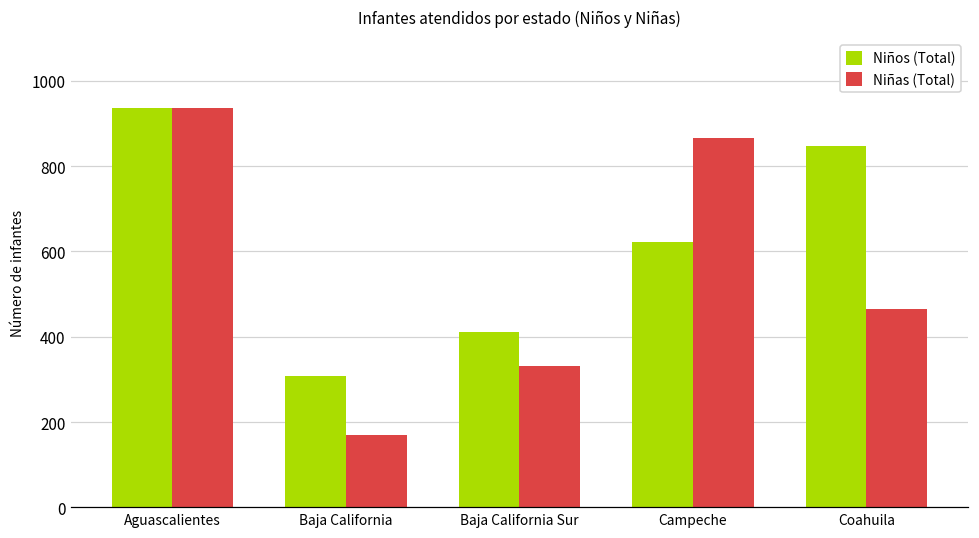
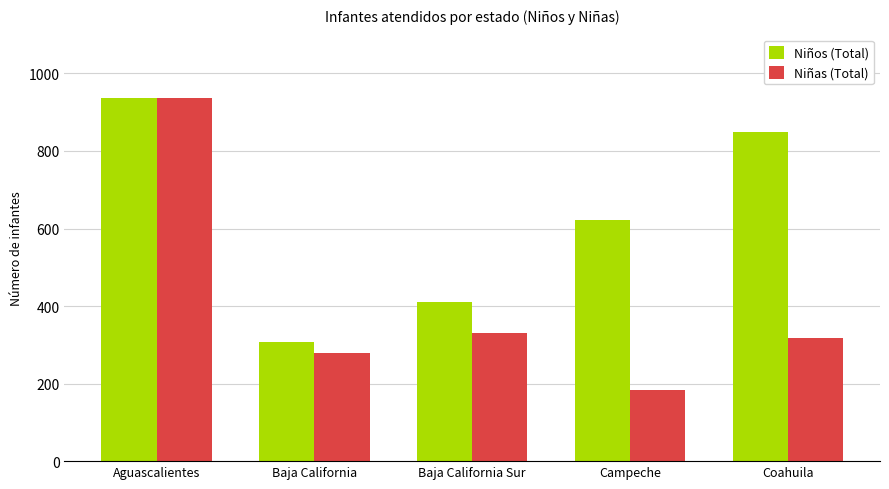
  {
    "Niños (Total)": {
      "Aguascalientes": 940,
      "Baja California": 310,
      "Baja California Sur": 410,
      "Campeche": 620,
      "Coahuila": 850
    },
    "Niñas (Total)": {
      "Aguascalientes": 940,
-     "Baja California": 170,
+     "Baja California": 280,
      "Baja California Sur": 330,
-     "Campeche": 870,
-     "Coahuila": 470
+     "Campeche": 180,
+     "Coahuila": 320
    }
  }
